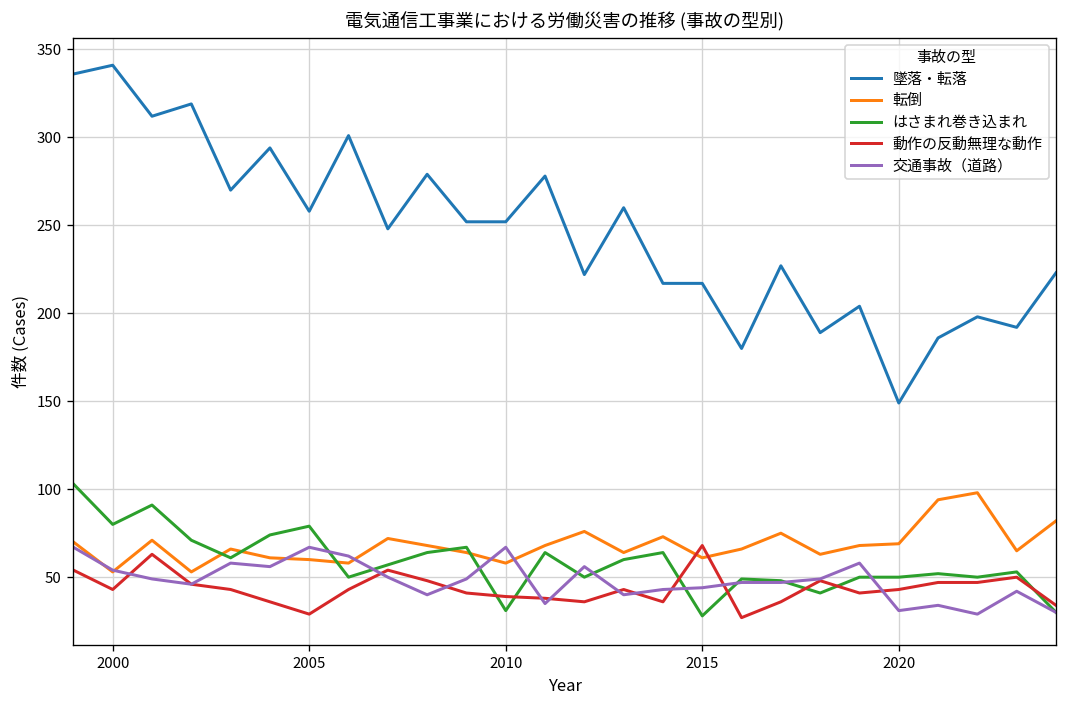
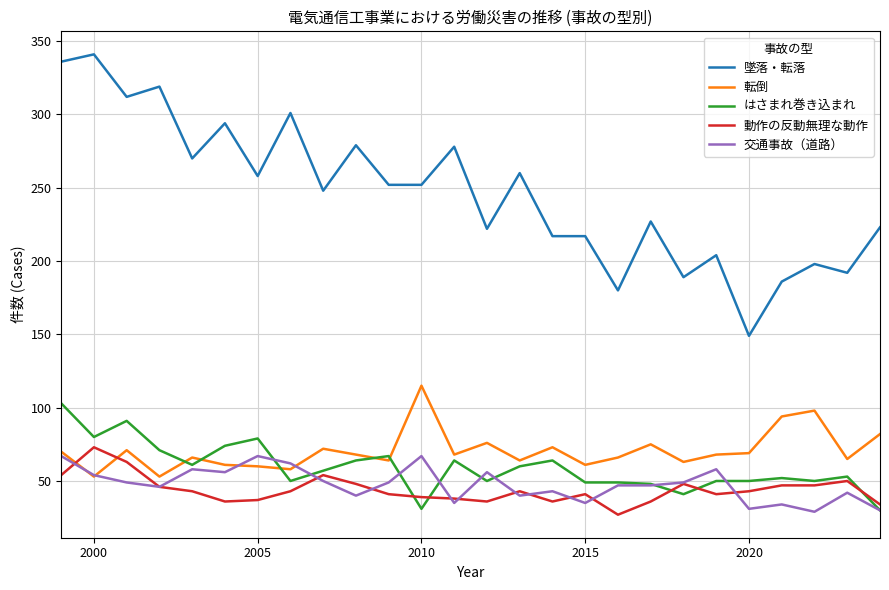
  {
    "墜落・転落": {
      "2000": 341,
      "2005": 258,
      "2010": 252,
      "2015": 217,
      "2020": 149
    },
    "転倒": {
      "2005": 60,
-     "2010": 58,
+     "2010": 115,
      "2015": 61,
      "2020": 69
    },
    "はさまれ巻き込まれ": {
      "2000": 80,
      "2005": 79,
      "2010": 31,
-     "2015": 28,
+     "2015": 49,
      "2020": 50
    },
    "動作の反動無理な動作": {
-     "2000": 43,
-     "2005": 29,
+     "2000": 73,
+     "2005": 37,
      "2010": 39,
-     "2015": 68,
+     "2015": 41,
      "2020": 43
    },
    "交通事故（道路）": {
      "2005": 67,
      "2010": 67,
-     "2015": 44,
+     "2015": 35,
      "2020": 31
    }
  }
